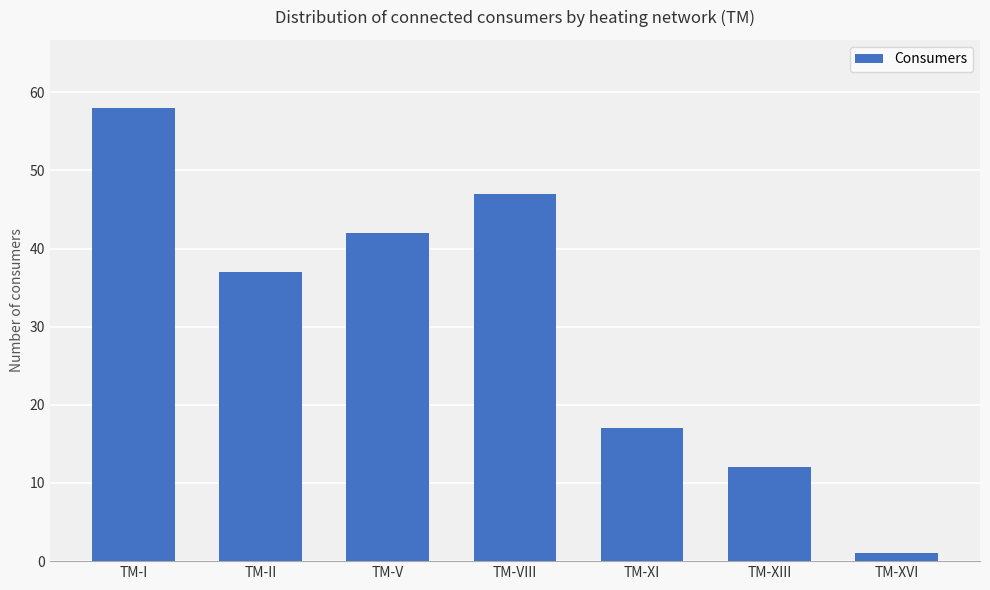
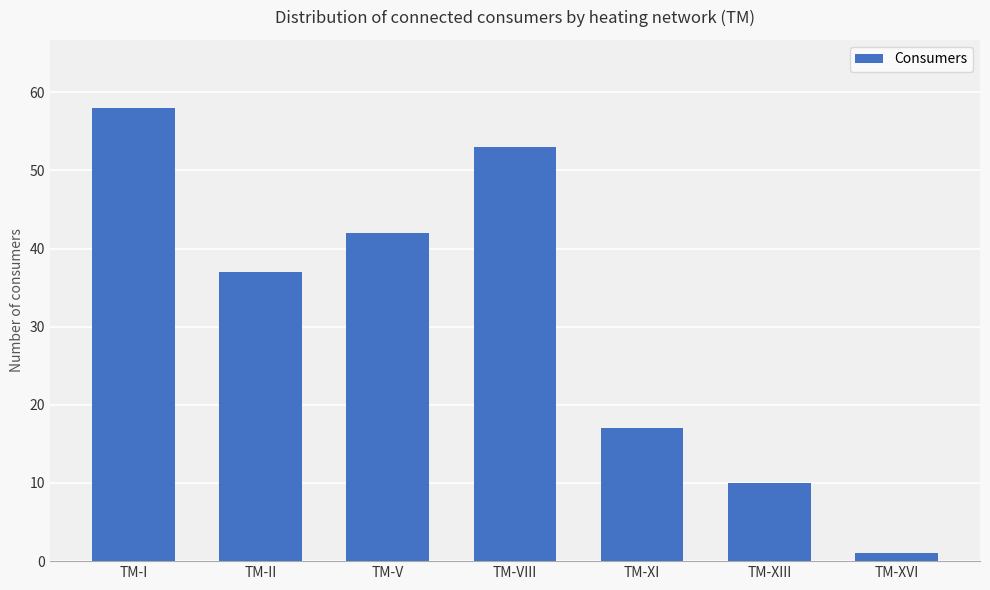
  {
    "ТМ-I": 58,
    "ТМ-II": 37,
    "ТМ-V": 42,
-   "ТМ-VIII": 47,
+   "ТМ-VIII": 53,
    "ТМ-XI": 17,
-   "ТМ-XIII": 12,
+   "ТМ-XIII": 10,
    "ТМ-XVI": 1
  }
